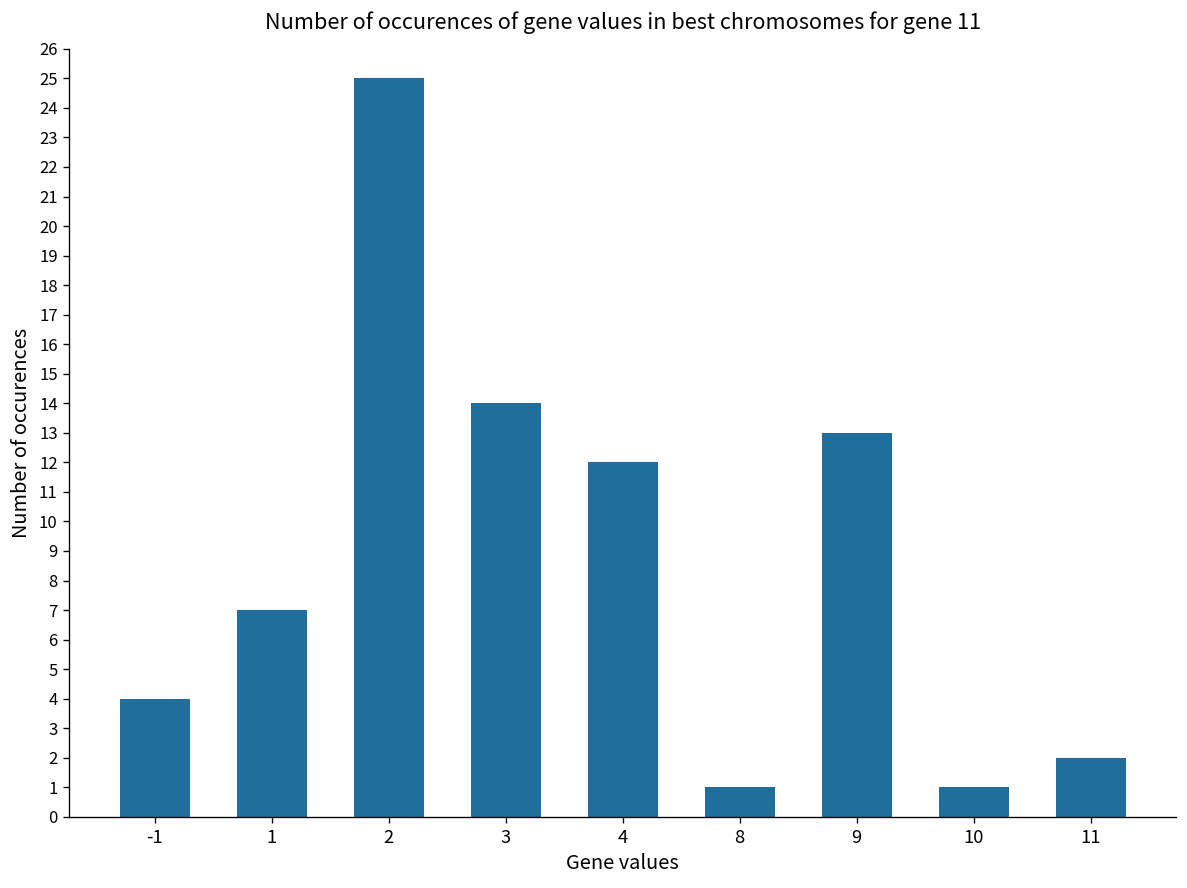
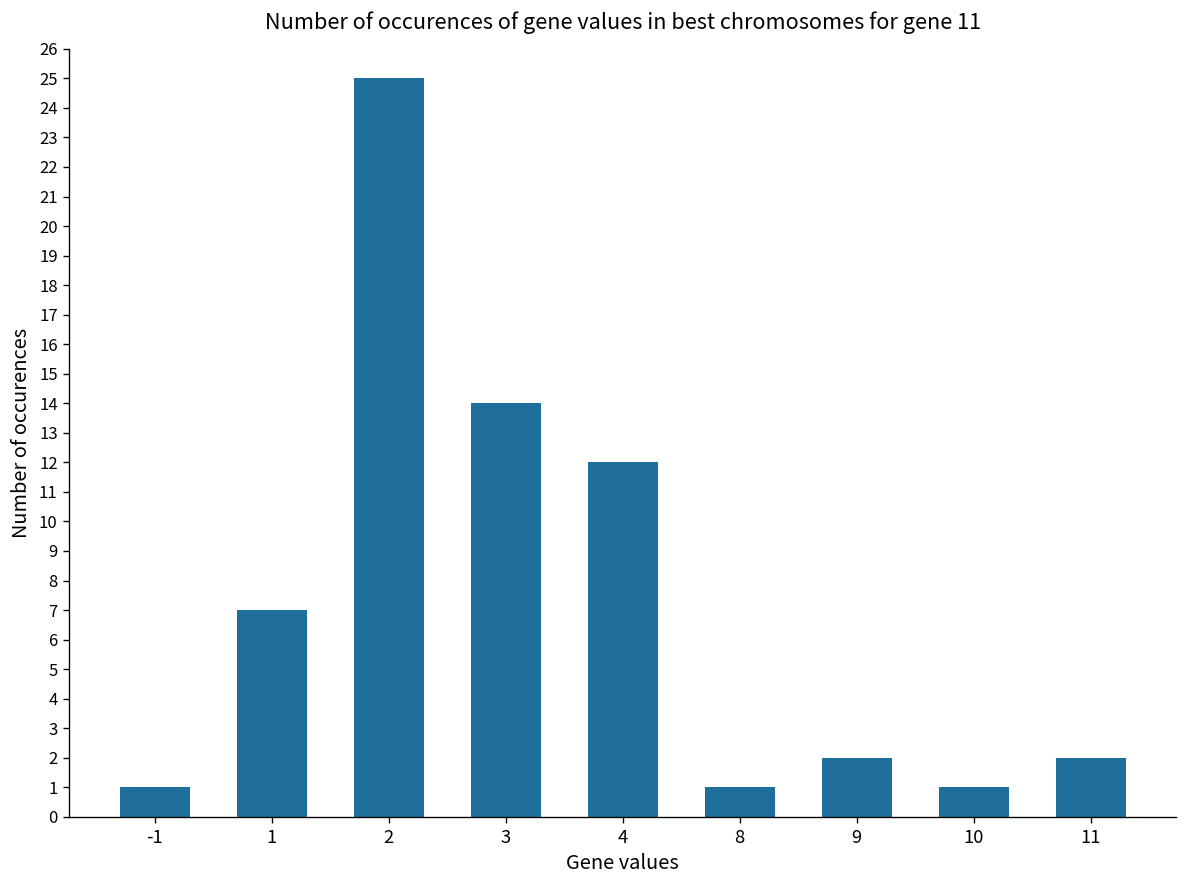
  {
-   "-1": 4,
+   "-1": 1,
    "1": 7,
    "2": 25,
    "3": 14,
    "4": 12,
    "8": 1,
-   "9": 13,
+   "9": 2,
    "10": 1,
    "11": 2
  }
